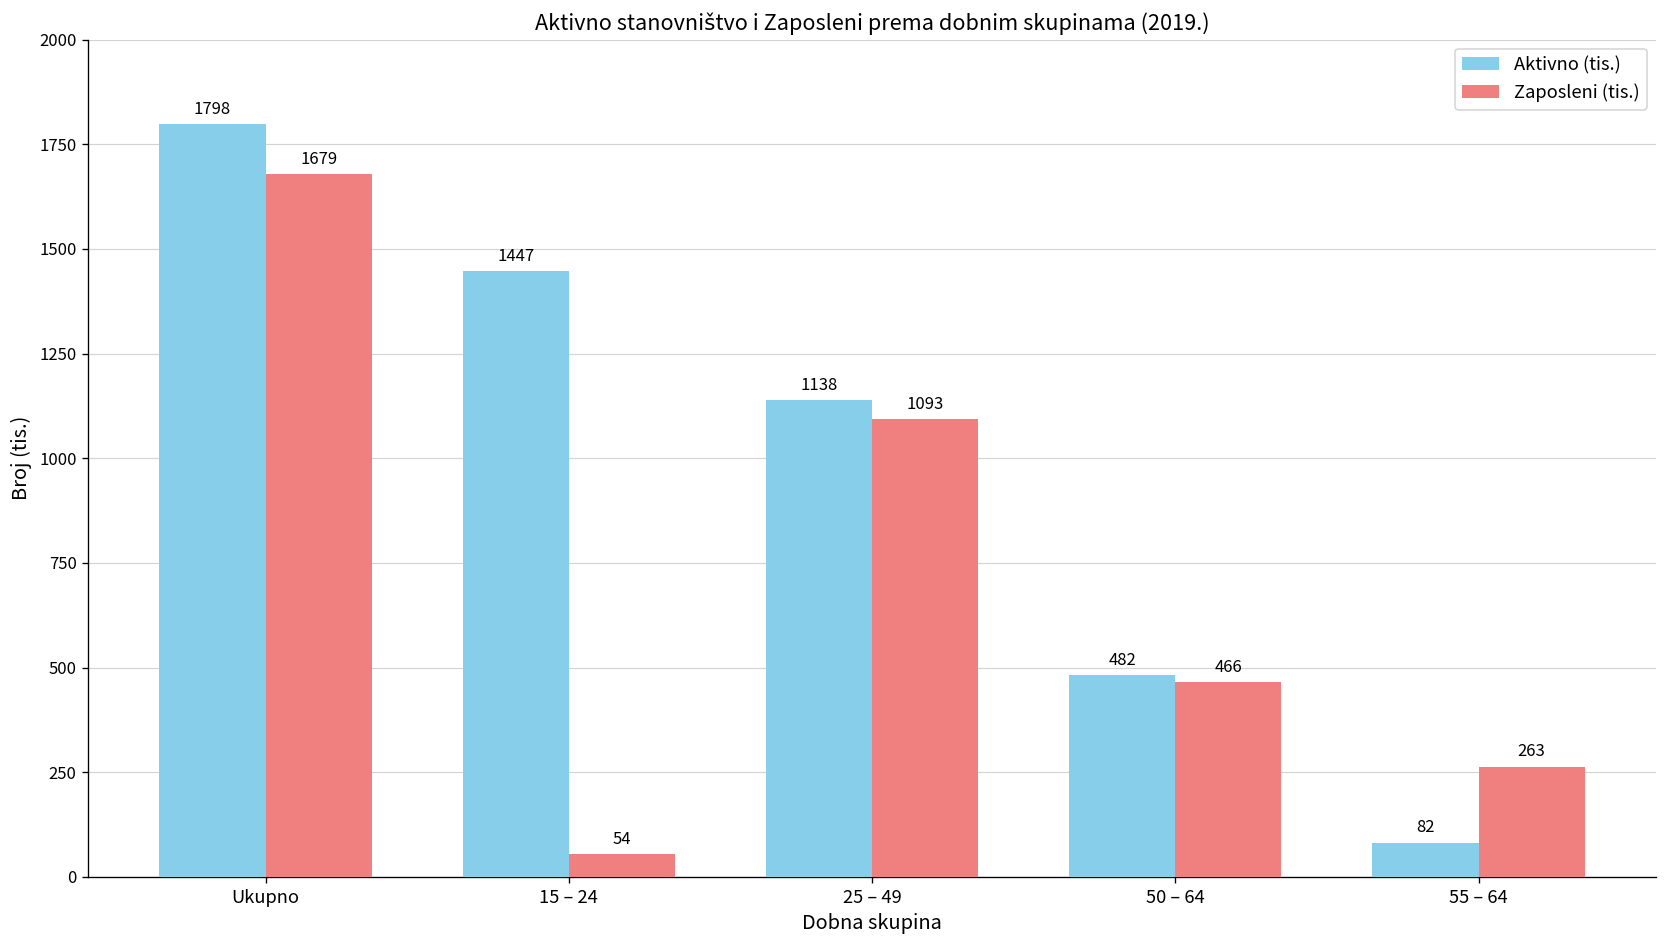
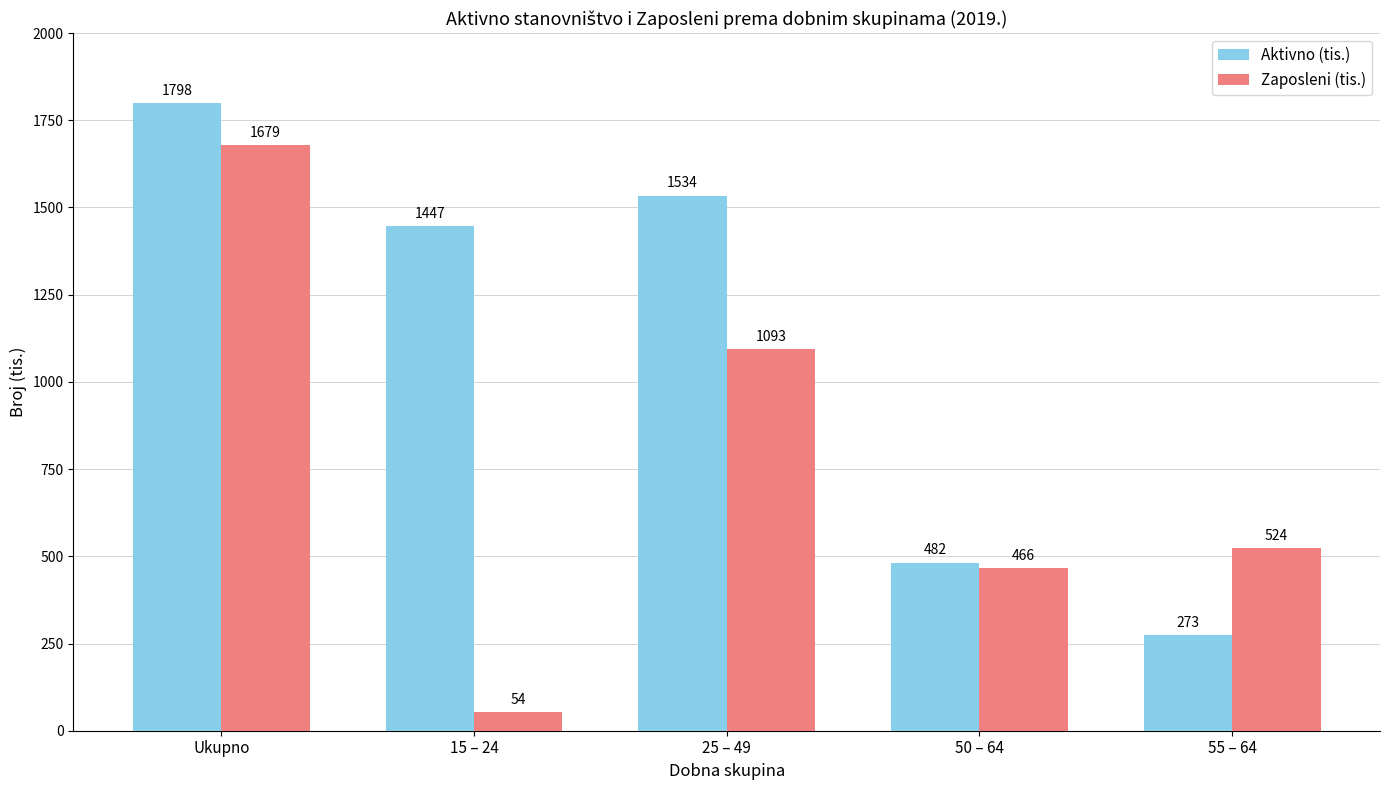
  {
    "Aktivno (tis.)": {
      "Ukupno": 1798,
      "15 – 24": 1447,
-     "25 – 49": 1138,
+     "25 – 49": 1534,
      "50 – 64": 482,
-     "55 – 64": 82
+     "55 – 64": 273
    },
    "Zaposleni (tis.)": {
      "Ukupno": 1679,
      "15 – 24": 54,
      "25 – 49": 1093,
      "50 – 64": 466,
-     "55 – 64": 263
+     "55 – 64": 524
    }
  }
